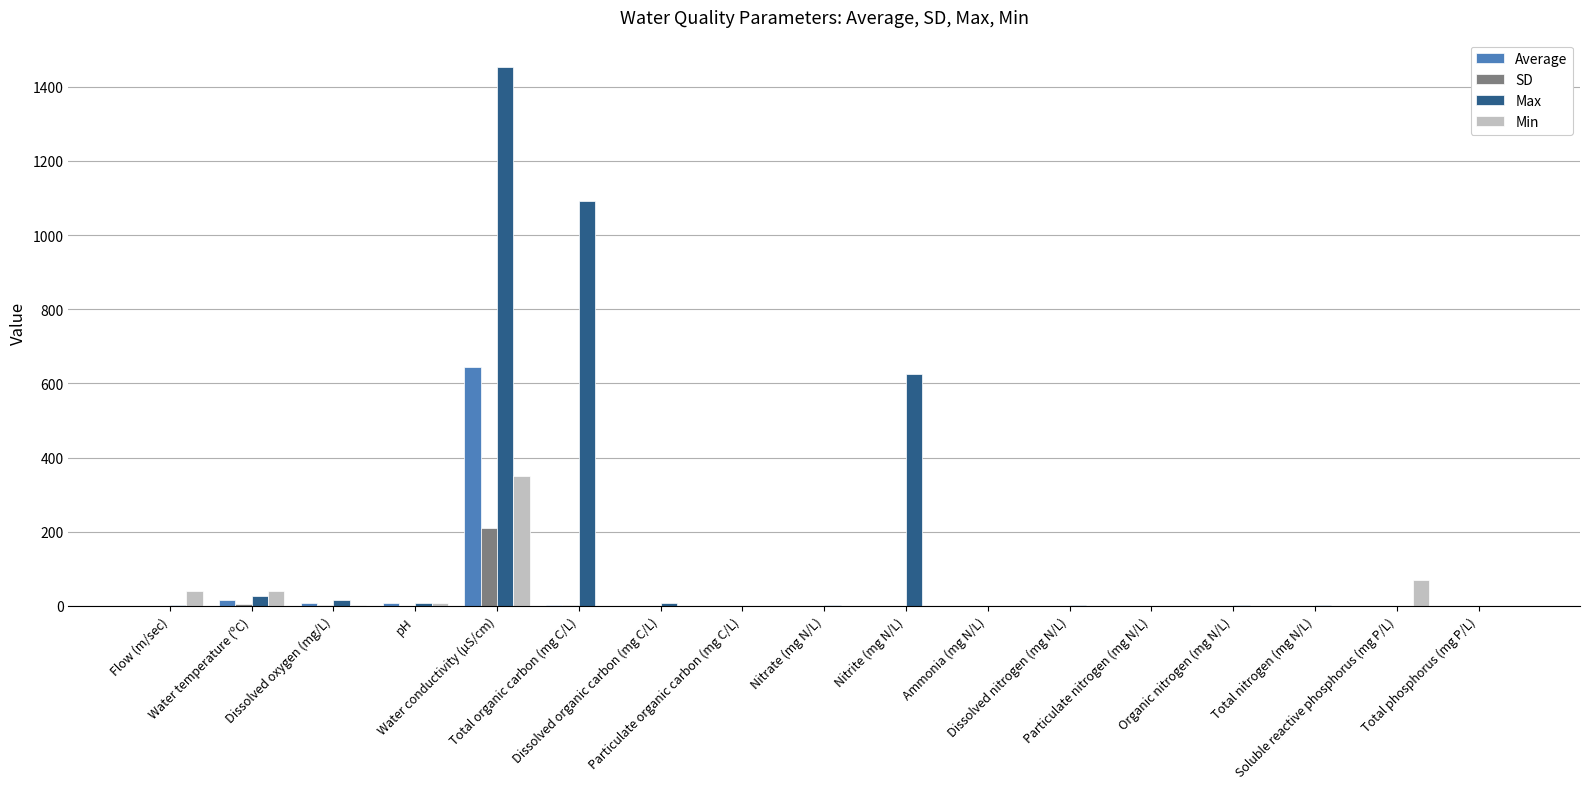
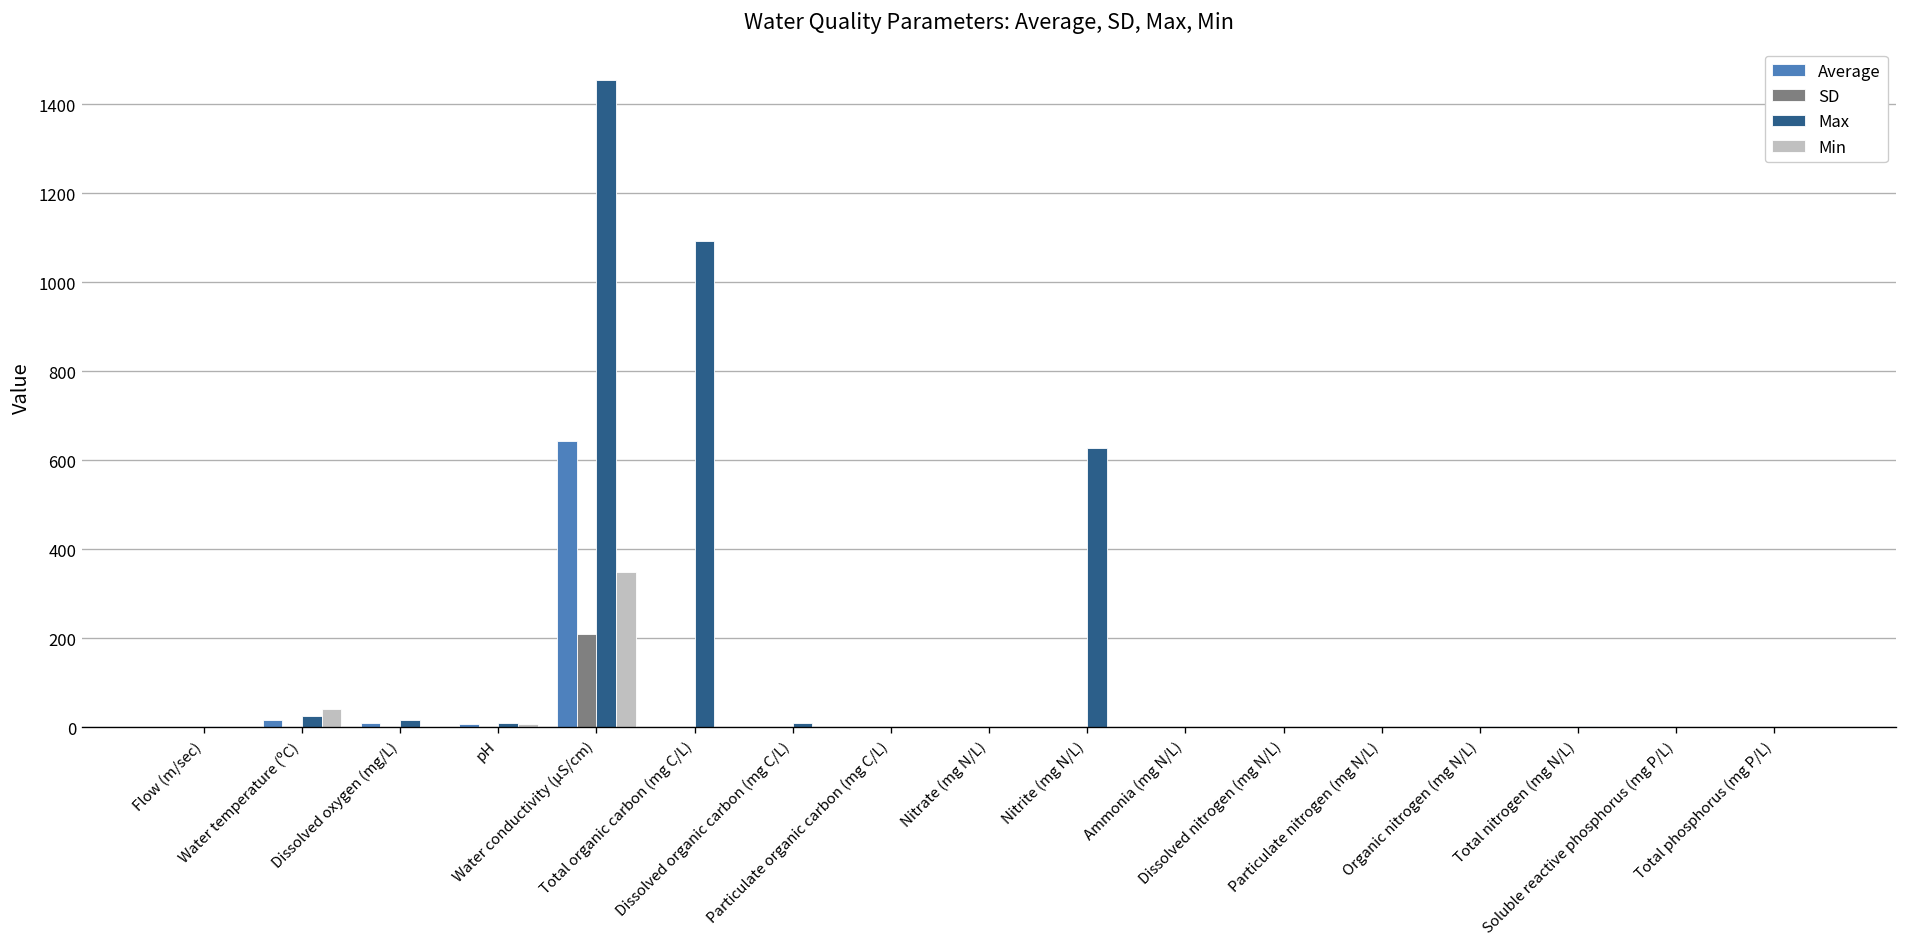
  {
    "Average": {
      "Water temperature (ºC)": 20,
      "Dissolved oxygen (mg/L)": 10,
      "pH": 10,
      "Water conductivity (µS/cm)": 640
    },
    "SD": {
      "Water conductivity (µS/cm)": 210
    },
    "Max": {
      "Water temperature (ºC)": 30,
      "Dissolved oxygen (mg/L)": 20,
      "pH": 10,
      "Water conductivity (µS/cm)": 1450,
      "Total organic carbon (mg C/L)": 1090,
      "Dissolved organic carbon (mg C/L)": 10,
      "Nitrite (mg N/L)": 630
    },
    "Min": {
-     "Flow (m/sec)": 40,
+     "Flow (m/sec)": 0,
      "Water temperature (ºC)": 40,
      "pH": 10,
      "Water conductivity (µS/cm)": 350,
      "Nitrate (mg N/L)": 0,
-     "Soluble reactive phosphorus (mg P/L)": 70,
+     "Soluble reactive phosphorus (mg P/L)": 0,
      "Total phosphorus (mg P/L)": 0
    }
  }
